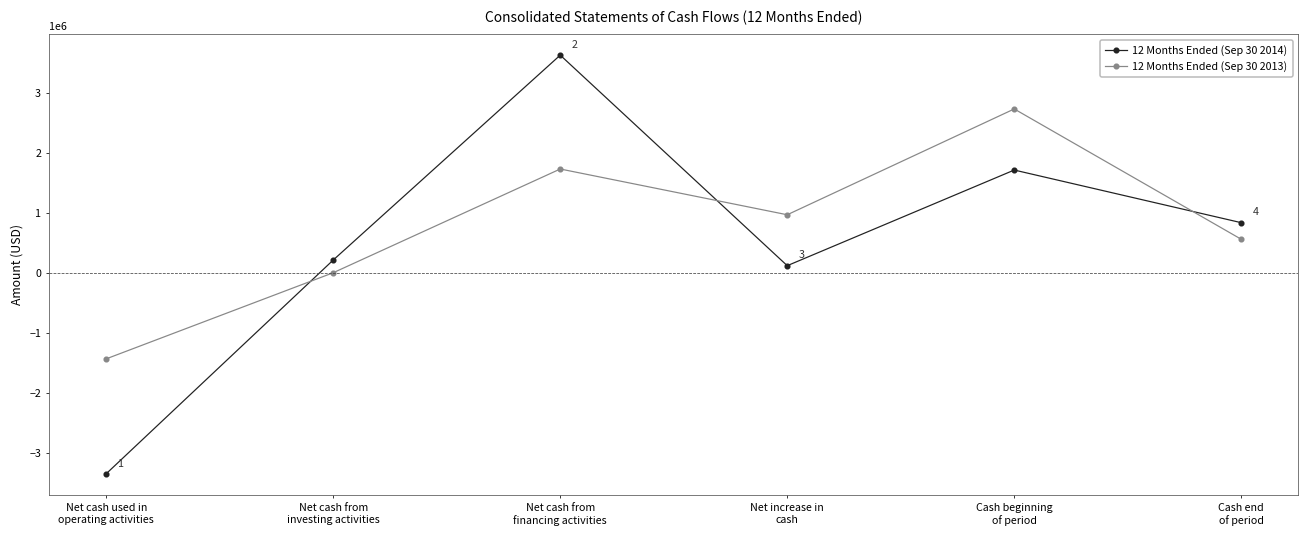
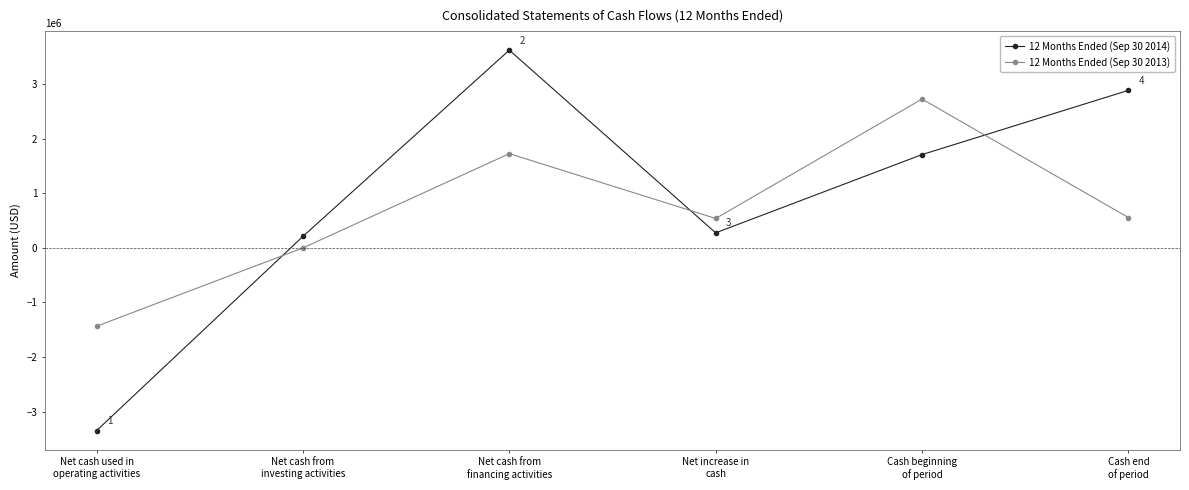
  {
    "12 Months Ended (Sep 30 2014)": {
      "Net cash from investing activities": 200000,
-     "Net increase in cash": 100000,
+     "Net increase in cash": 300000,
      "Cash beginning of period": 1700000,
-     "Cash end of period": 800000
+     "Cash end of period": 2900000
    },
    "12 Months Ended (Sep 30 2013)": {
      "Net cash used in operating activities": -1400000,
      "Net cash from investing activities": 0,
      "Net cash from financing activities": 1700000,
-     "Net increase in cash": 1000000,
+     "Net increase in cash": 500000,
      "Cash beginning of period": 2700000,
      "Cash end of period": 600000
    }
  }
